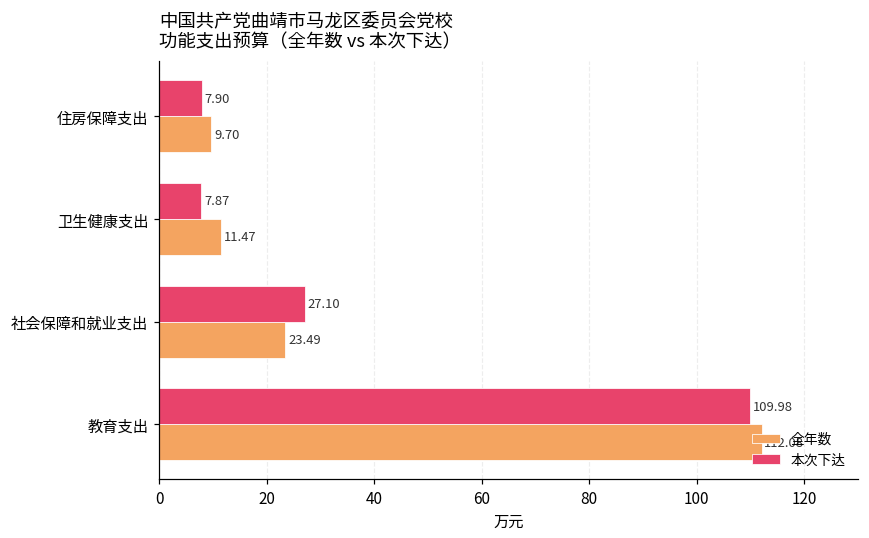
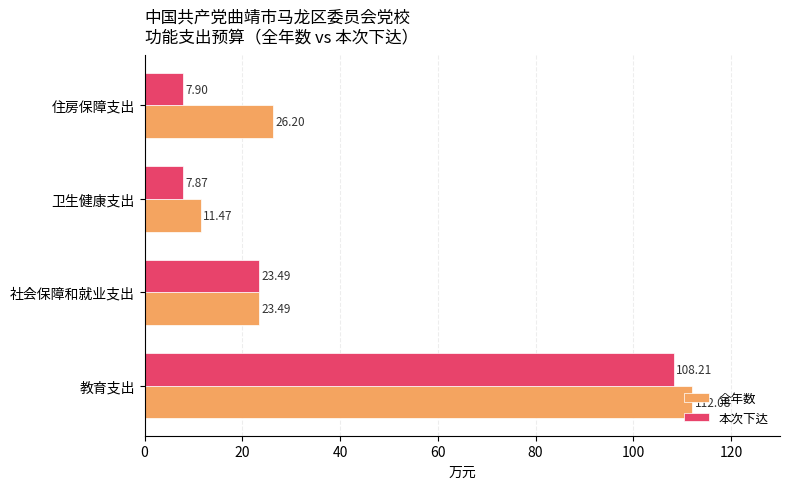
  {
    "全年数": {
-     "住房保障支出": 9.70,
+     "住房保障支出": 26.20,
      "卫生健康支出": 11.47,
      "社会保障和就业支出": 23.49,
      "教育支出": 112.08
    },
    "本次下达": {
      "住房保障支出": 7.90,
      "卫生健康支出": 7.87,
-     "社会保障和就业支出": 27.10,
-     "教育支出": 109.98
+     "社会保障和就业支出": 23.49,
+     "教育支出": 108.21
    }
  }
